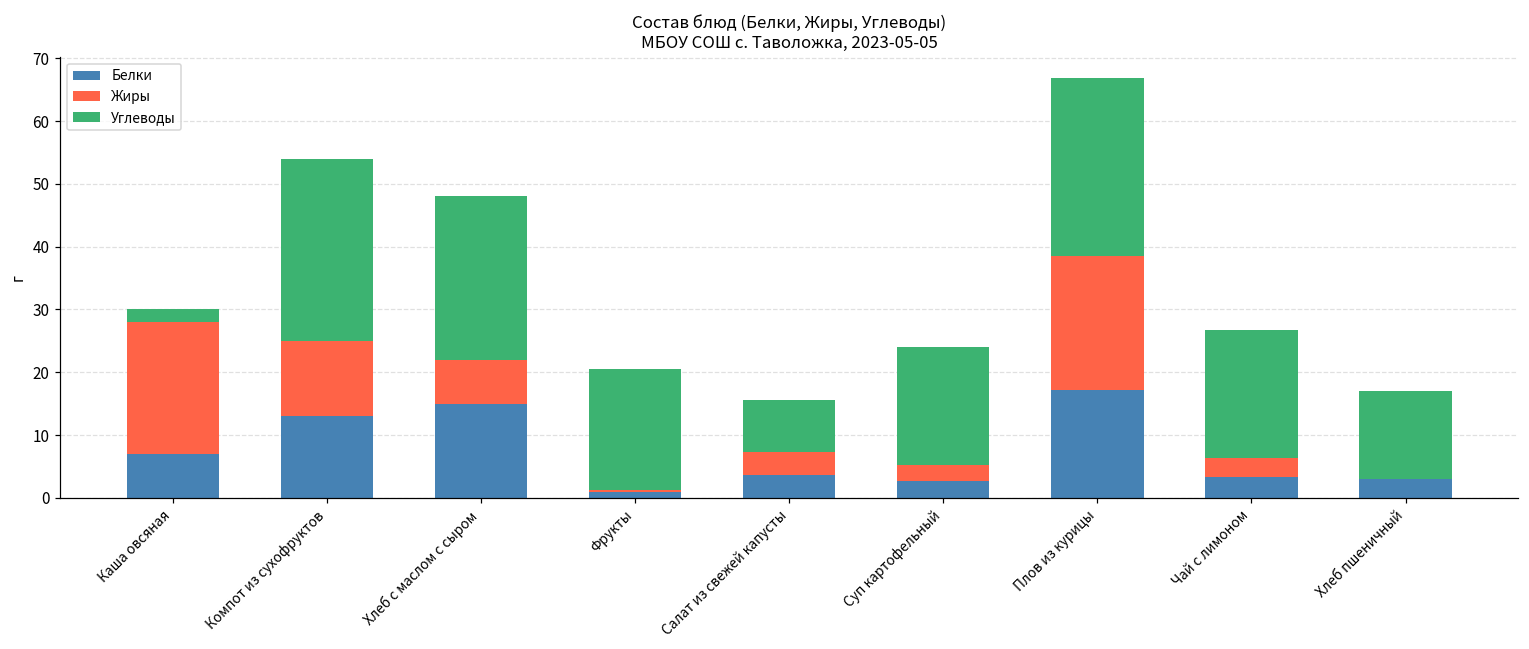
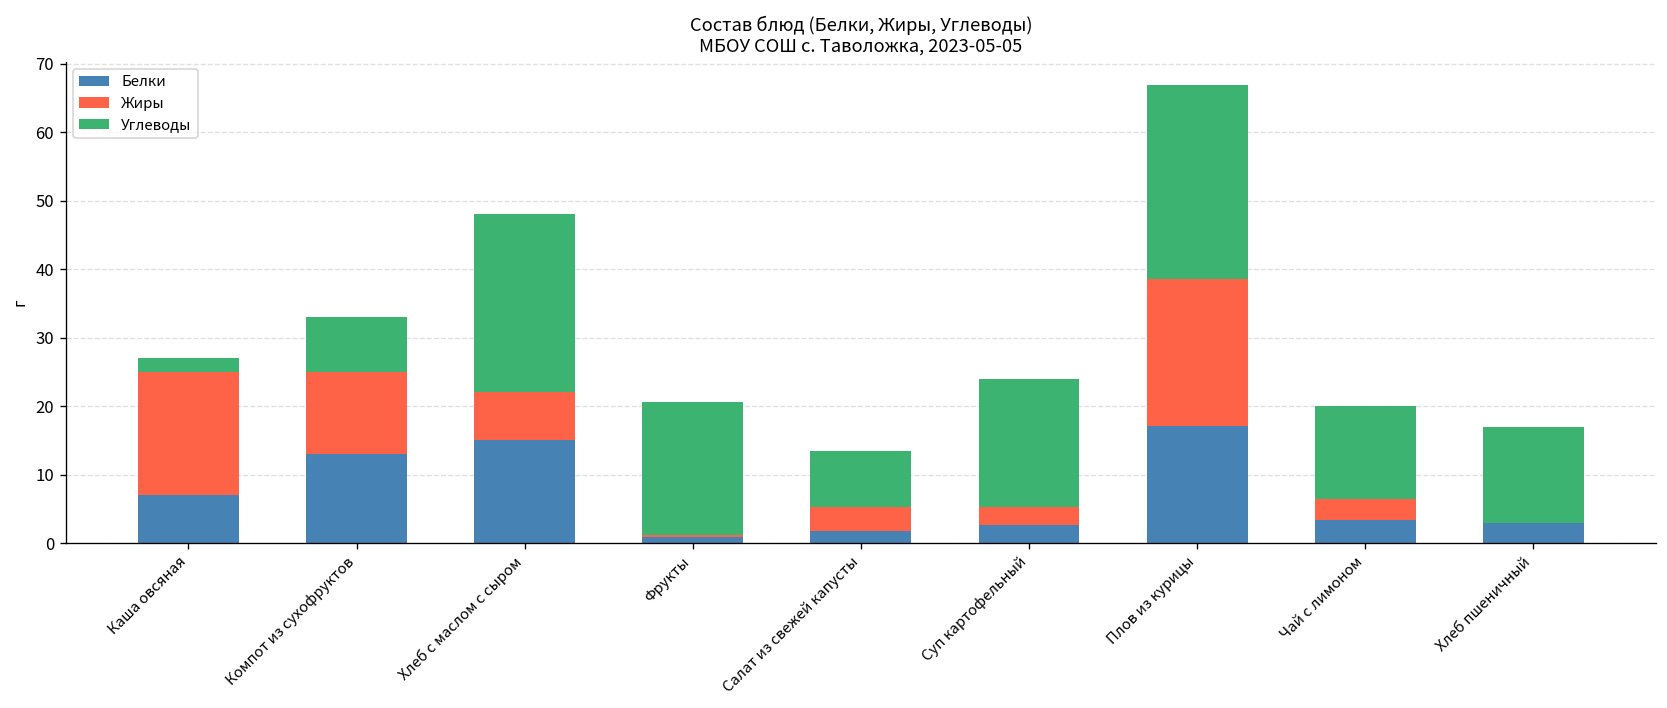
  {
    "Белки": {
      "Каша овсяная": 7,
      "Компот из сухофруктов": 13,
      "Хлеб с маслом с сыром": 15,
      "Фрукты": 1,
-     "Салат из свежей капусты": 4,
+     "Салат из свежей капусты": 2,
      "Суп картофельный": 3,
      "Плов из курицы": 17,
      "Чай с лимоном": 3,
      "Хлеб пшеничный": 3
    },
    "Жиры": {
-     "Каша овсяная": 21,
+     "Каша овсяная": 18,
      "Компот из сухофруктов": 12,
      "Хлеб с маслом с сыром": 7,
      "Салат из свежей капусты": 4,
      "Суп картофельный": 3,
      "Плов из курицы": 21,
      "Чай с лимоном": 3,
      "Хлеб пшеничный": 0
    },
    "Углеводы": {
      "Каша овсяная": 2,
-     "Компот из сухофруктов": 29,
+     "Компот из сухофруктов": 8,
      "Хлеб с маслом с сыром": 26,
      "Фрукты": 19,
      "Салат из свежей капусты": 8,
      "Суп картофельный": 19,
      "Плов из курицы": 28,
-     "Чай с лимоном": 20,
+     "Чай с лимоном": 14,
      "Хлеб пшеничный": 14
    }
  }
